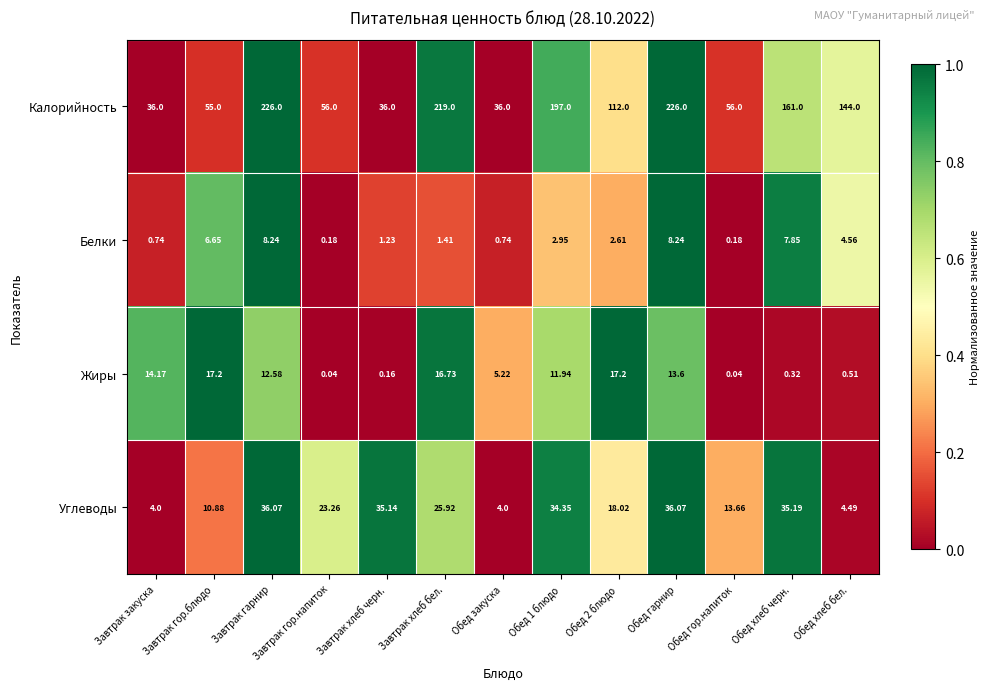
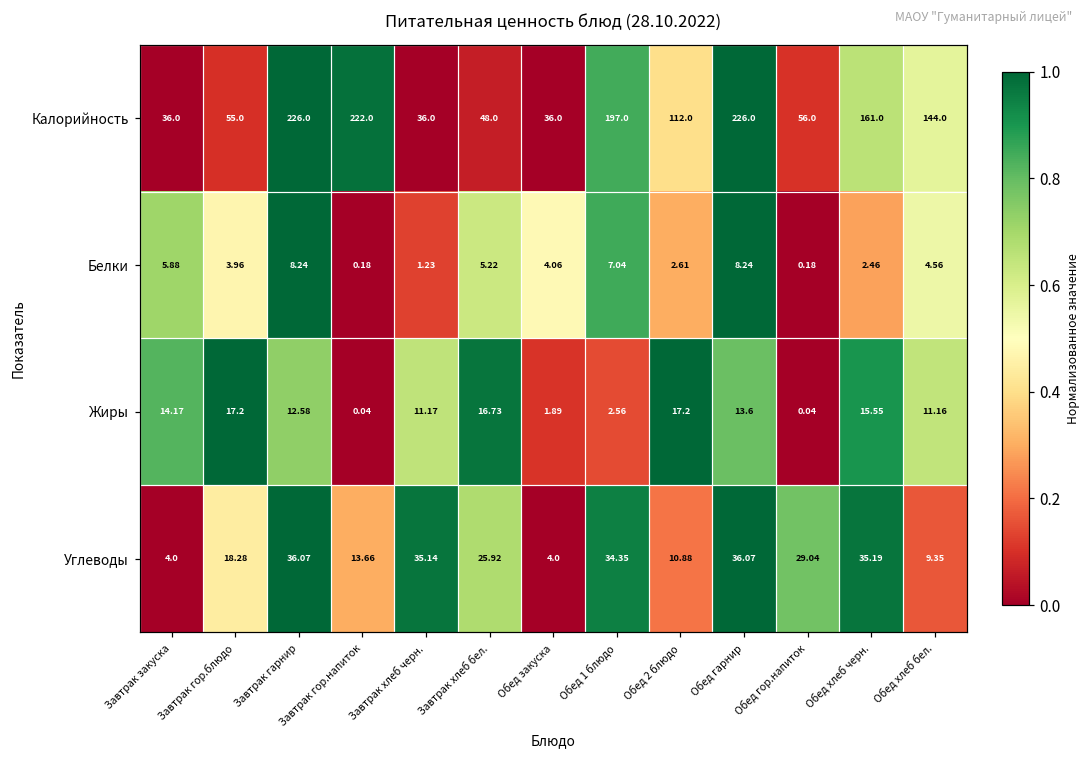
  {
    "Калорийность": {
      "Завтрак закуска": 36.0,
      "Завтрак гор.блюдо": 55.0,
      "Завтрак гарнир": 226.0,
-     "Завтрак гор.напиток": 56.0,
+     "Завтрак гор.напиток": 222.0,
      "Завтрак хлеб черн.": 36.0,
-     "Завтрак хлеб бел.": 219.0,
+     "Завтрак хлеб бел.": 48.0,
      "Обед закуска": 36.0,
      "Обед 1 блюдо": 197.0,
      "Обед 2 блюдо": 112.0,
      "Обед гарнир": 226.0,
      "Обед гор.напиток": 56.0,
      "Обед хлеб черн.": 161.0,
      "Обед хлеб бел.": 144.0
    },
    "Белки": {
-     "Завтрак закуска": 0.74,
-     "Завтрак гор.блюдо": 6.65,
+     "Завтрак закуска": 5.88,
+     "Завтрак гор.блюдо": 3.96,
      "Завтрак гарнир": 8.24,
      "Завтрак гор.напиток": 0.18,
      "Завтрак хлеб черн.": 1.23,
-     "Завтрак хлеб бел.": 1.41,
-     "Обед закуска": 0.74,
-     "Обед 1 блюдо": 2.95,
+     "Завтрак хлеб бел.": 5.22,
+     "Обед закуска": 4.06,
+     "Обед 1 блюдо": 7.04,
      "Обед 2 блюдо": 2.61,
      "Обед гарнир": 8.24,
      "Обед гор.напиток": 0.18,
-     "Обед хлеб черн.": 7.85,
+     "Обед хлеб черн.": 2.46,
      "Обед хлеб бел.": 4.56
    },
    "Жиры": {
      "Завтрак закуска": 14.17,
      "Завтрак гор.блюдо": 17.2,
      "Завтрак гарнир": 12.58,
      "Завтрак гор.напиток": 0.04,
-     "Завтрак хлеб черн.": 0.16,
+     "Завтрак хлеб черн.": 11.17,
      "Завтрак хлеб бел.": 16.73,
-     "Обед закуска": 5.22,
-     "Обед 1 блюдо": 11.94,
+     "Обед закуска": 1.89,
+     "Обед 1 блюдо": 2.56,
      "Обед 2 блюдо": 17.2,
      "Обед гарнир": 13.6,
      "Обед гор.напиток": 0.04,
-     "Обед хлеб черн.": 0.32,
-     "Обед хлеб бел.": 0.51
+     "Обед хлеб черн.": 15.55,
+     "Обед хлеб бел.": 11.16
    },
    "Углеводы": {
      "Завтрак закуска": 4.0,
-     "Завтрак гор.блюдо": 10.88,
+     "Завтрак гор.блюдо": 18.28,
      "Завтрак гарнир": 36.07,
-     "Завтрак гор.напиток": 23.26,
+     "Завтрак гор.напиток": 13.66,
      "Завтрак хлеб черн.": 35.14,
      "Завтрак хлеб бел.": 25.92,
      "Обед закуска": 4.0,
      "Обед 1 блюдо": 34.35,
-     "Обед 2 блюдо": 18.02,
+     "Обед 2 блюдо": 10.88,
      "Обед гарнир": 36.07,
-     "Обед гор.напиток": 13.66,
+     "Обед гор.напиток": 29.04,
      "Обед хлеб черн.": 35.19,
-     "Обед хлеб бел.": 4.49
+     "Обед хлеб бел.": 9.35
    }
  }
